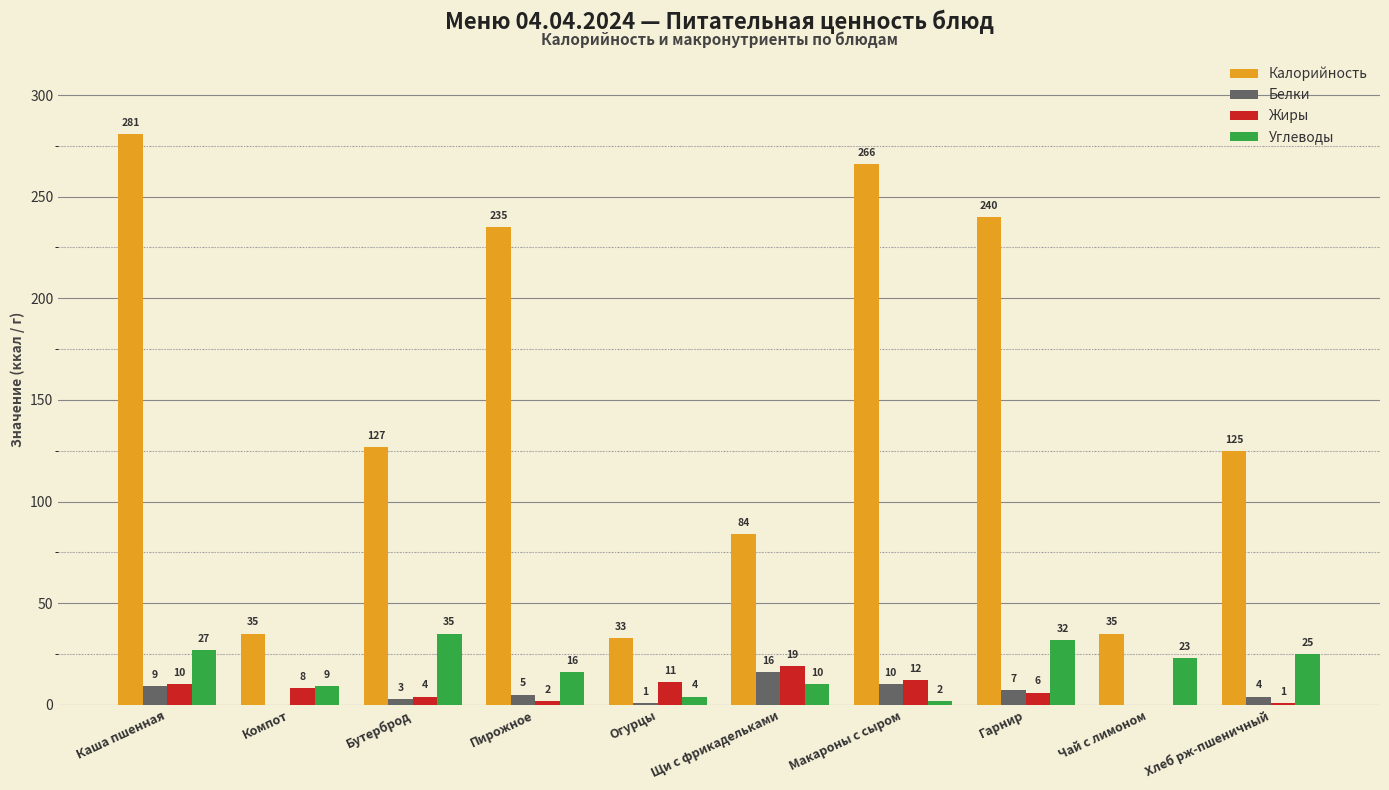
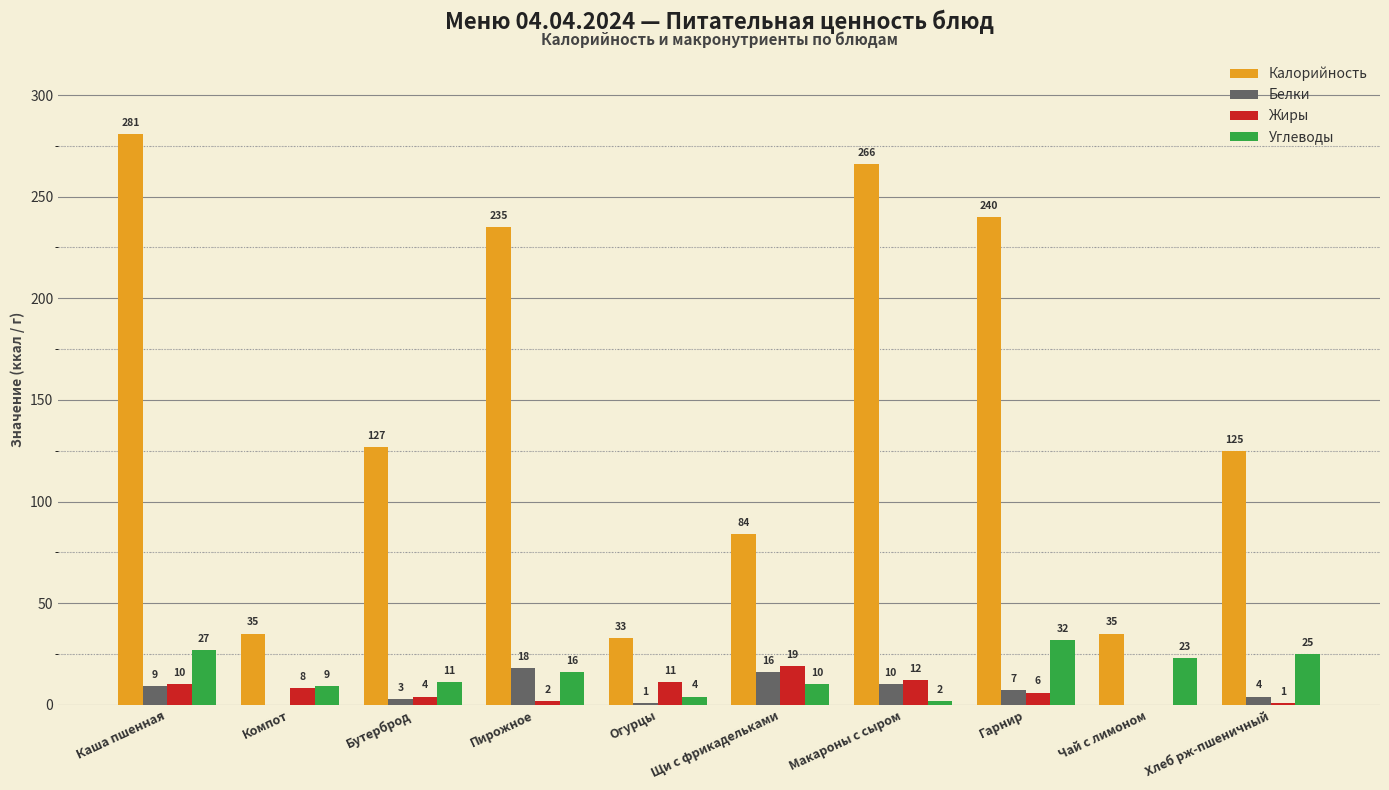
  {
    "Калорийность": {
      "Каша пшенная": 281,
      "Компот": 35,
      "Бутерброд": 127,
      "Пирожное": 235,
      "Огурцы": 33,
      "Щи с фрикадельками": 84,
      "Макароны с сыром": 266,
      "Гарнир": 240,
      "Чай с лимоном": 35,
      "Хлеб рж-пшеничный": 125
    },
    "Белки": {
      "Каша пшенная": 9,
      "Бутерброд": 3,
-     "Пирожное": 5,
+     "Пирожное": 18,
      "Огурцы": 1,
      "Щи с фрикадельками": 16,
      "Макароны с сыром": 10,
      "Гарнир": 7,
      "Хлеб рж-пшеничный": 4
    },
    "Жиры": {
      "Каша пшенная": 10,
      "Компот": 8,
      "Бутерброд": 4,
      "Пирожное": 2,
      "Огурцы": 11,
      "Щи с фрикадельками": 19,
      "Макароны с сыром": 12,
      "Гарнир": 6,
      "Хлеб рж-пшеничный": 1
    },
    "Углеводы": {
      "Каша пшенная": 27,
      "Компот": 9,
-     "Бутерброд": 35,
+     "Бутерброд": 11,
      "Пирожное": 16,
      "Огурцы": 4,
      "Щи с фрикадельками": 10,
      "Макароны с сыром": 2,
      "Гарнир": 32,
      "Чай с лимоном": 23,
      "Хлеб рж-пшеничный": 25
    }
  }
